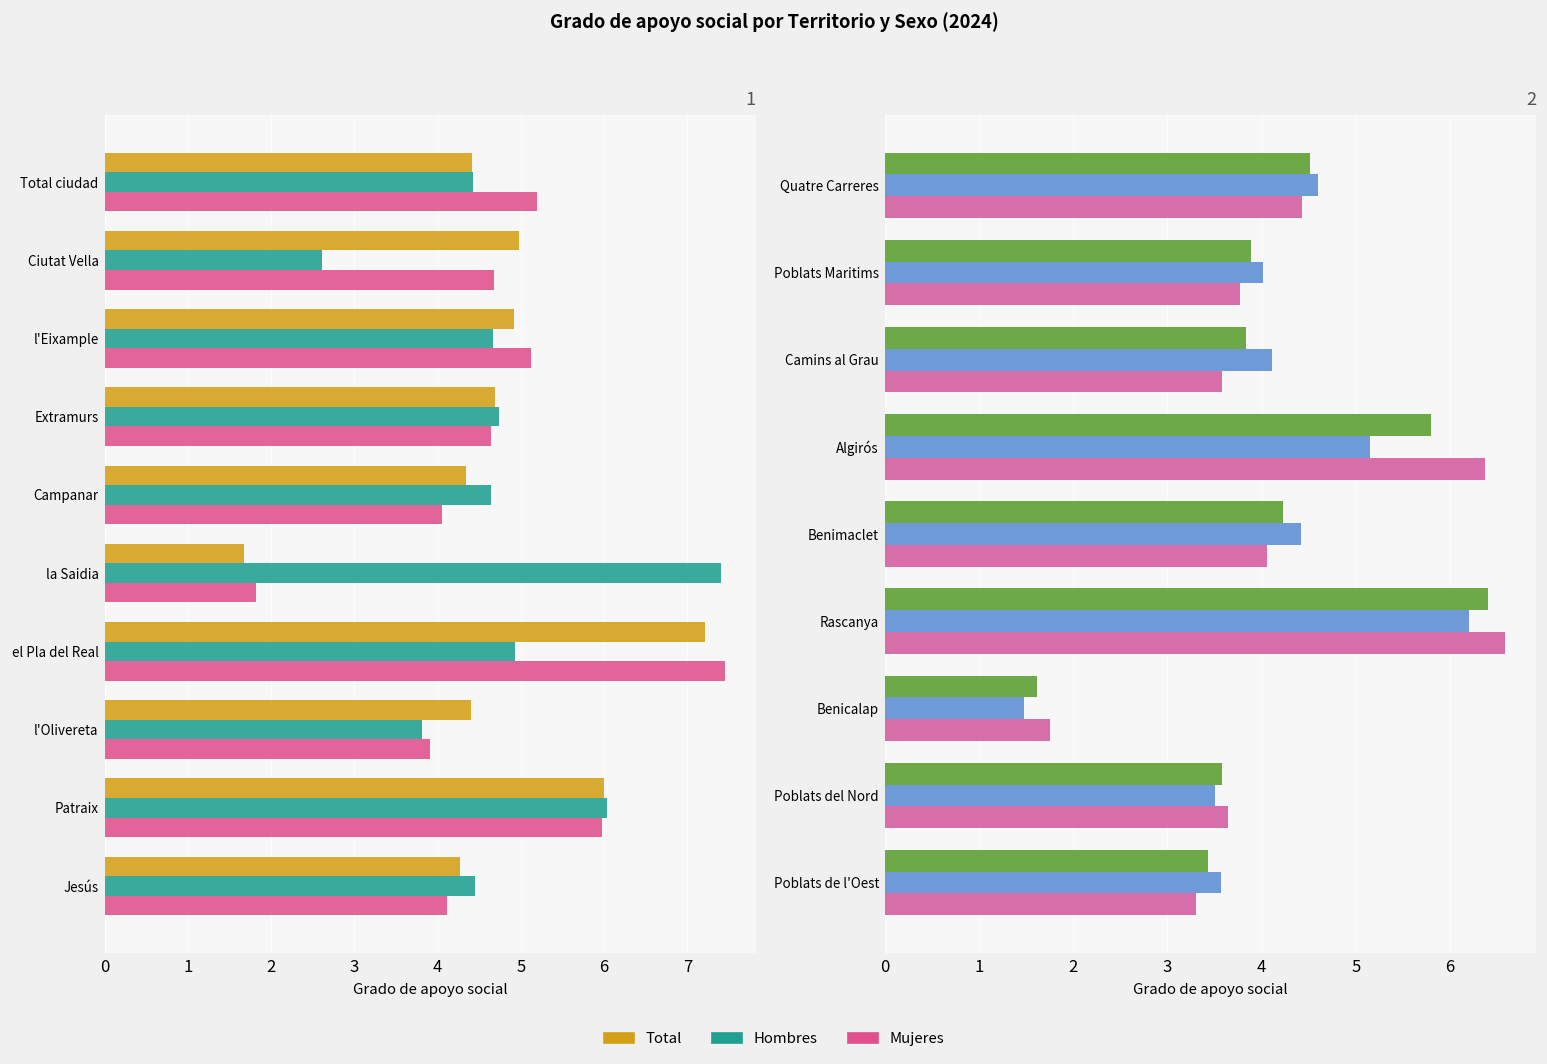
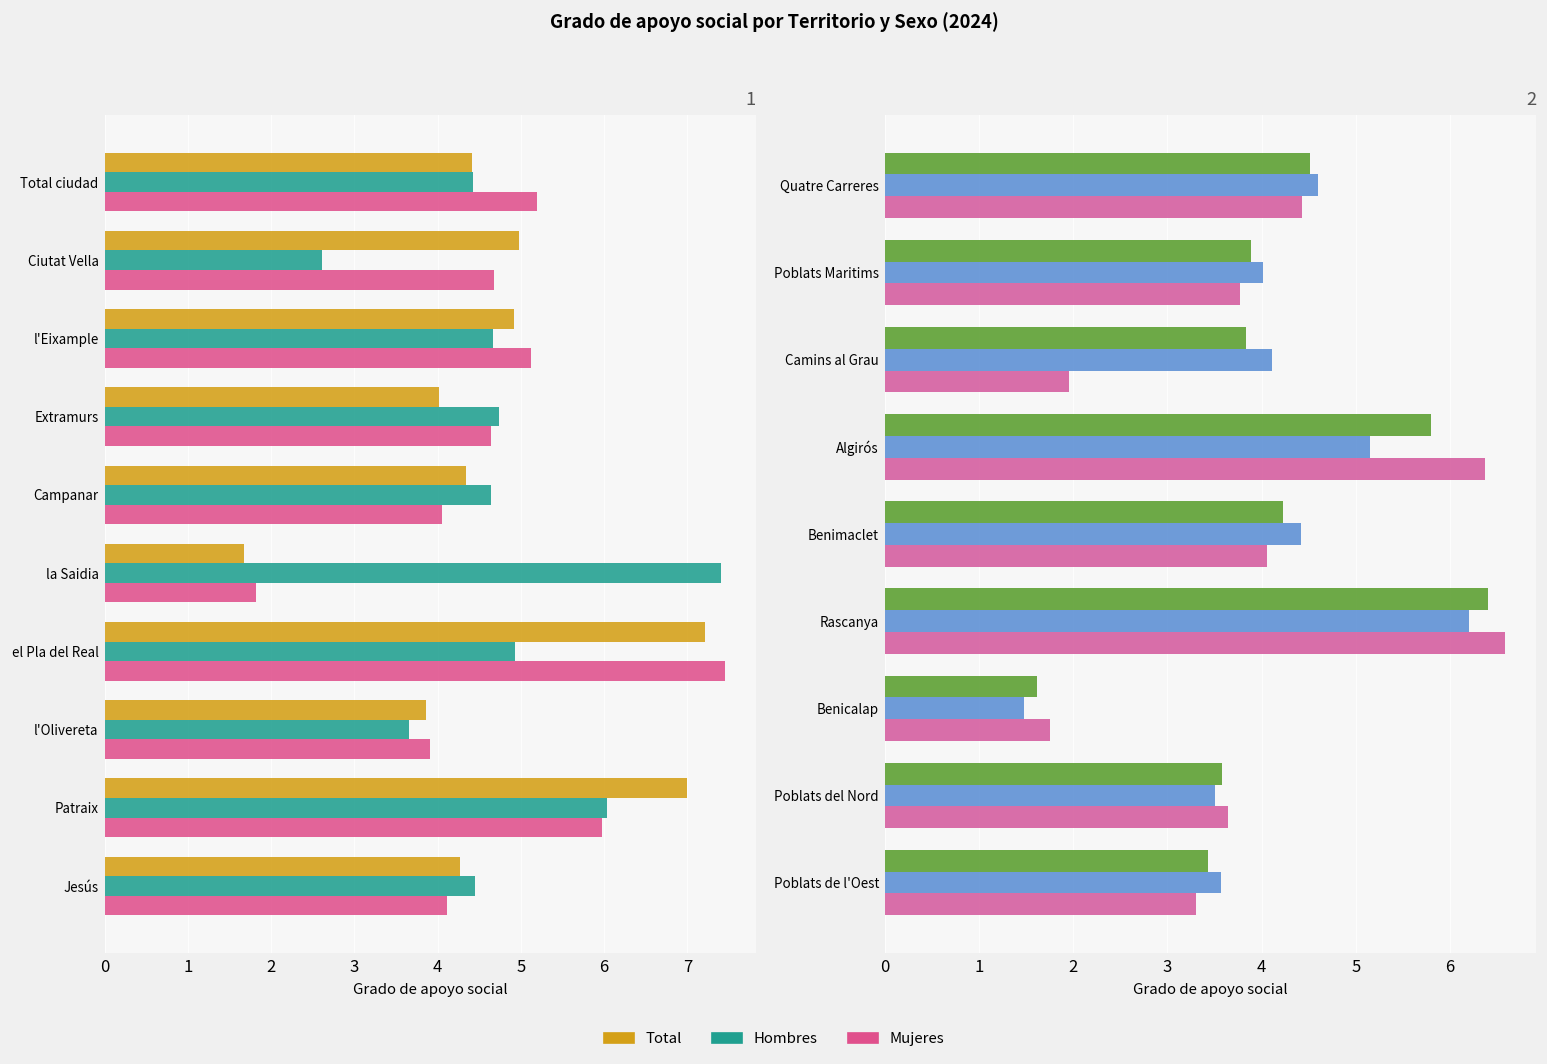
  {
    "1": {
      "Total": {
        "Total ciudad": 4.4,
        "Ciutat Vella": 5.0,
        "l'Eixample": 4.9,
-       "Extramurs": 4.7,
+       "Extramurs": 4.0,
        "Campanar": 4.3,
        "la Saidia": 1.7,
        "el Pla del Real": 7.2,
-       "l'Olivereta": 4.4,
-       "Patraix": 6,
+       "l'Olivereta": 3.9,
+       "Patraix": 7,
        "Jesús": 4.3
      },
      "Hombres": {
        "Total ciudad": 4.4,
        "Ciutat Vella": 2.6,
        "l'Eixample": 4.7,
        "Extramurs": 4.7,
        "Campanar": 4.6,
        "la Saidia": 7.4,
        "el Pla del Real": 4.9,
-       "l'Olivereta": 3.8,
+       "l'Olivereta": 3.7,
        "Patraix": 6.0,
        "Jesús": 4.4
      },
      "Mujeres": {
        "Total ciudad": 5.2,
        "Ciutat Vella": 4.7,
        "l'Eixample": 5.1,
        "Extramurs": 4.6,
        "Campanar": 4.1,
        "la Saidia": 1.8,
        "el Pla del Real": 7.4,
        "l'Olivereta": 3.9,
        "Patraix": 6.0,
        "Jesús": 4.1
      }
    },
    "2": {
      "Mujeres": {
        "Quatre Carreres": 4.4,
        "Poblats Maritims": 3.8,
-       "Camins al Grau": 3.6,
+       "Camins al Grau": 2.0,
        "Algirós": 6.4,
        "Benimaclet": 4.1,
        "Rascanya": 6.6,
        "Benicalap": 1.8,
        "Poblats del Nord": 3.6,
        "Poblats de l'Oest": 3.3
      }
    }
  }
